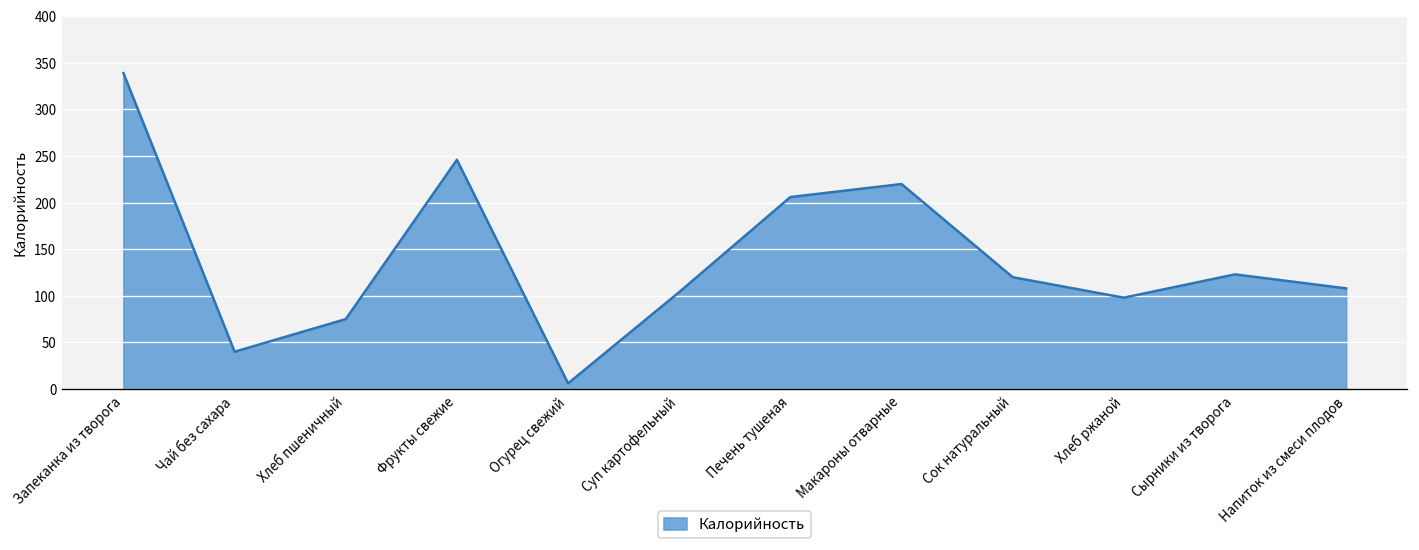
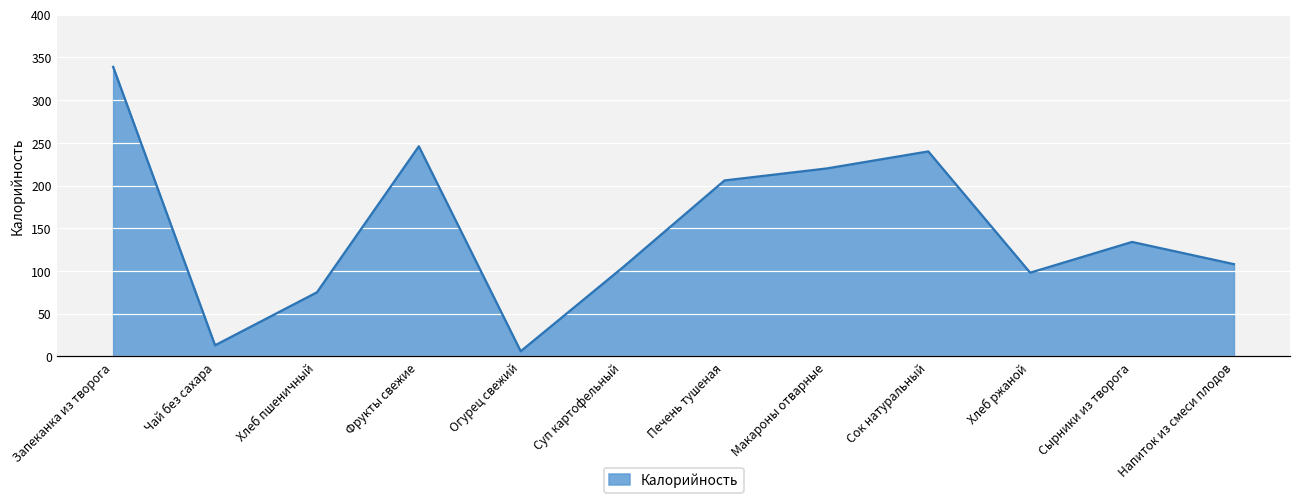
  {
    "Запеканка из творога": 340,
-   "Чай без сахара": 40,
+   "Чай без сахара": 10,
    "Хлеб пшеничный": 80,
    "Фрукты свежие": 250,
    "Огурец свежий": 10,
    "Суп картофельный": 100,
    "Печень тушеная": 210,
    "Макароны отварные": 220,
-   "Сок натуральный": 120,
+   "Сок натуральный": 240,
    "Хлеб ржаной": 100,
-   "Сырники из творога": 120,
+   "Сырники из творога": 130,
    "Напиток из смеси плодов": 110
  }
